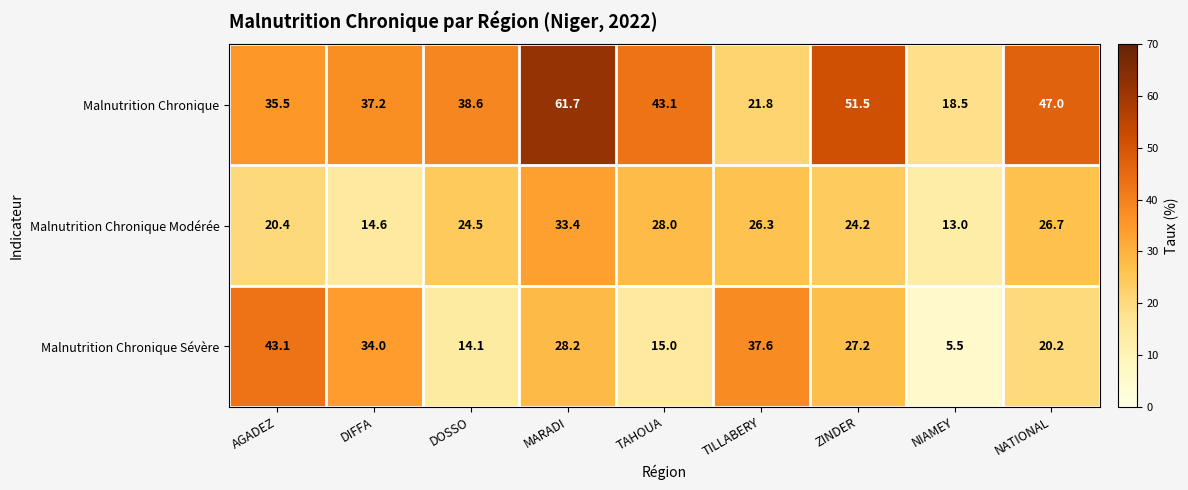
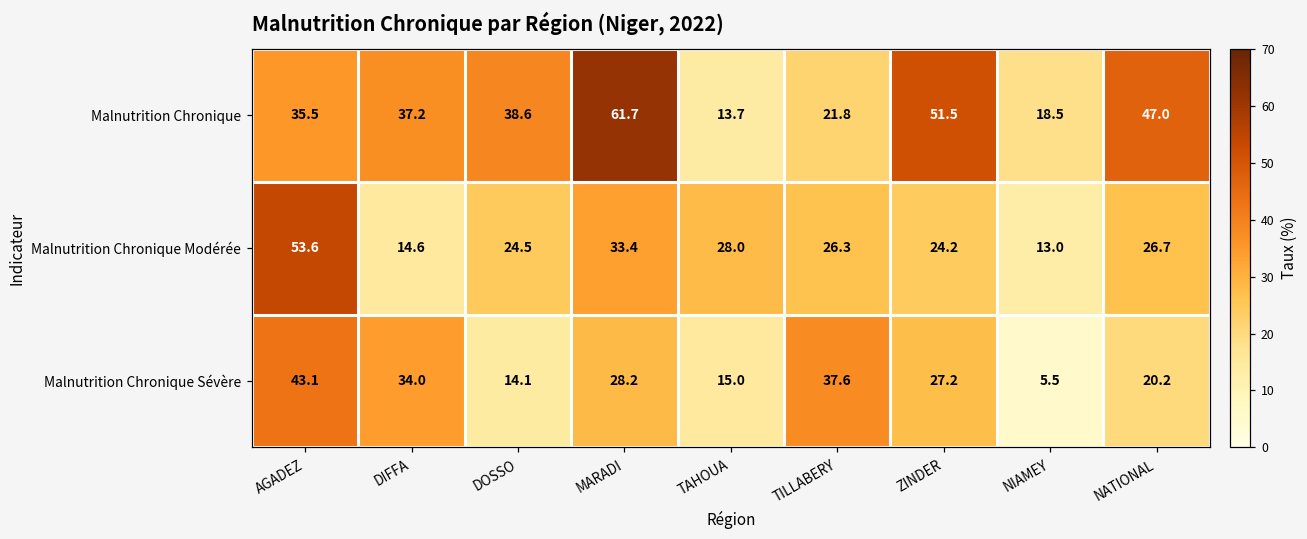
  {
    "Malnutrition Chronique": {
      "AGADEZ": 35.5,
      "DIFFA": 37.2,
      "DOSSO": 38.6,
      "MARADI": 61.7,
-     "TAHOUA": 43.1,
+     "TAHOUA": 13.7,
      "TILLABERY": 21.8,
      "ZINDER": 51.5,
      "NIAMEY": 18.5,
      "NATIONAL": 47.0
    },
    "Malnutrition Chronique Modérée": {
-     "AGADEZ": 20.4,
+     "AGADEZ": 53.6,
      "DIFFA": 14.6,
      "DOSSO": 24.5,
      "MARADI": 33.4,
      "TAHOUA": 28.0,
      "TILLABERY": 26.3,
      "ZINDER": 24.2,
      "NIAMEY": 13.0,
      "NATIONAL": 26.7
    },
    "Malnutrition Chronique Sévère": {
      "AGADEZ": 43.1,
      "DIFFA": 34.0,
      "DOSSO": 14.1,
      "MARADI": 28.2,
      "TAHOUA": 15.0,
      "TILLABERY": 37.6,
      "ZINDER": 27.2,
      "NIAMEY": 5.5,
      "NATIONAL": 20.2
    }
  }
